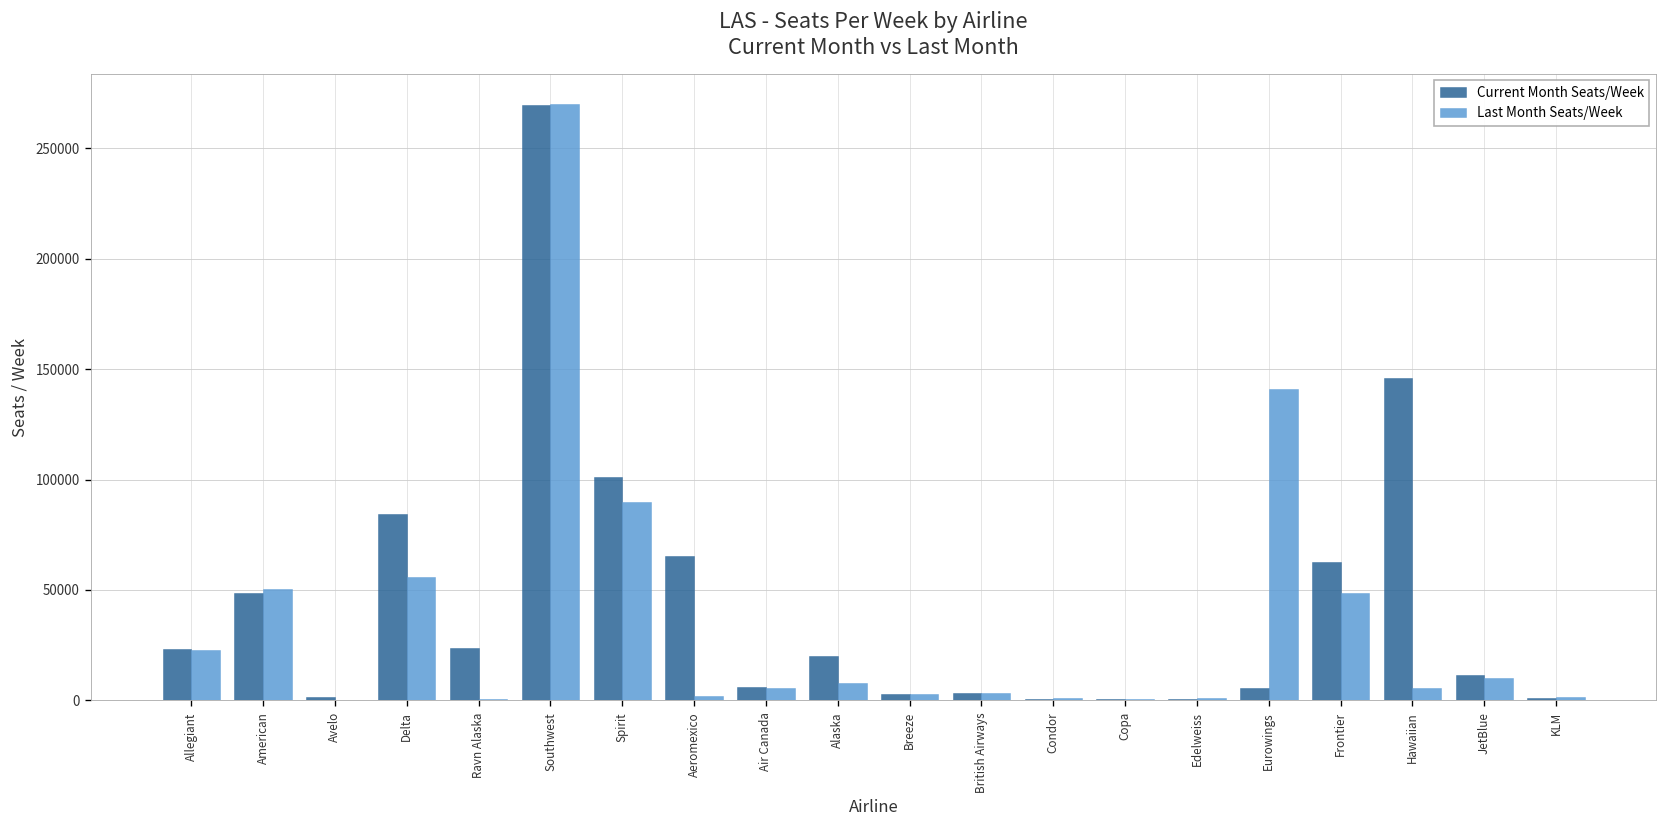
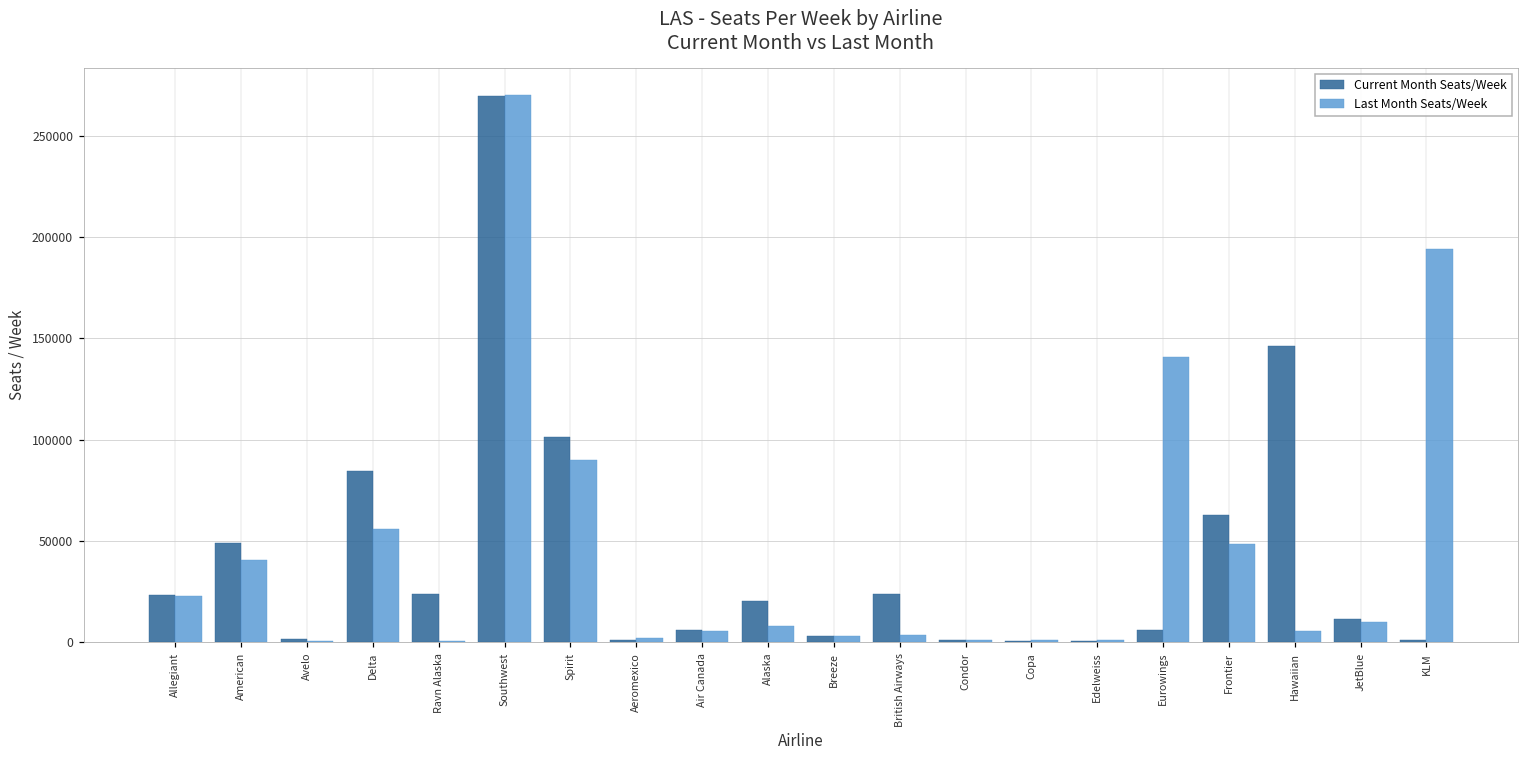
  {
    "Current Month Seats/Week": {
      "Allegiant": 23000,
      "American": 49000,
      "Avelo": 2000,
      "Delta": 84000,
      "Ravn Alaska": 24000,
      "Southwest": 270000,
      "Spirit": 101000,
-     "Aeromexico": 65000,
+     "Aeromexico": 1000,
      "Air Canada": 6000,
      "Alaska": 20000,
      "Breeze": 3000,
-     "British Airways": 4000,
+     "British Airways": 24000,
      "Eurowings": 6000,
      "Frontier": 63000,
      "Hawaiian": 146000,
      "JetBlue": 11000
    },
    "Last Month Seats/Week": {
      "Allegiant": 23000,
-     "American": 50000,
+     "American": 41000,
      "Delta": 56000,
      "Southwest": 270000,
      "Spirit": 90000,
      "Aeromexico": 2000,
      "Air Canada": 5000,
      "Alaska": 8000,
      "Breeze": 3000,
      "British Airways": 3000,
      "Eurowings": 141000,
      "Frontier": 49000,
      "Hawaiian": 5000,
      "JetBlue": 10000,
-     "KLM": 1000
+     "KLM": 194000
    }
  }
